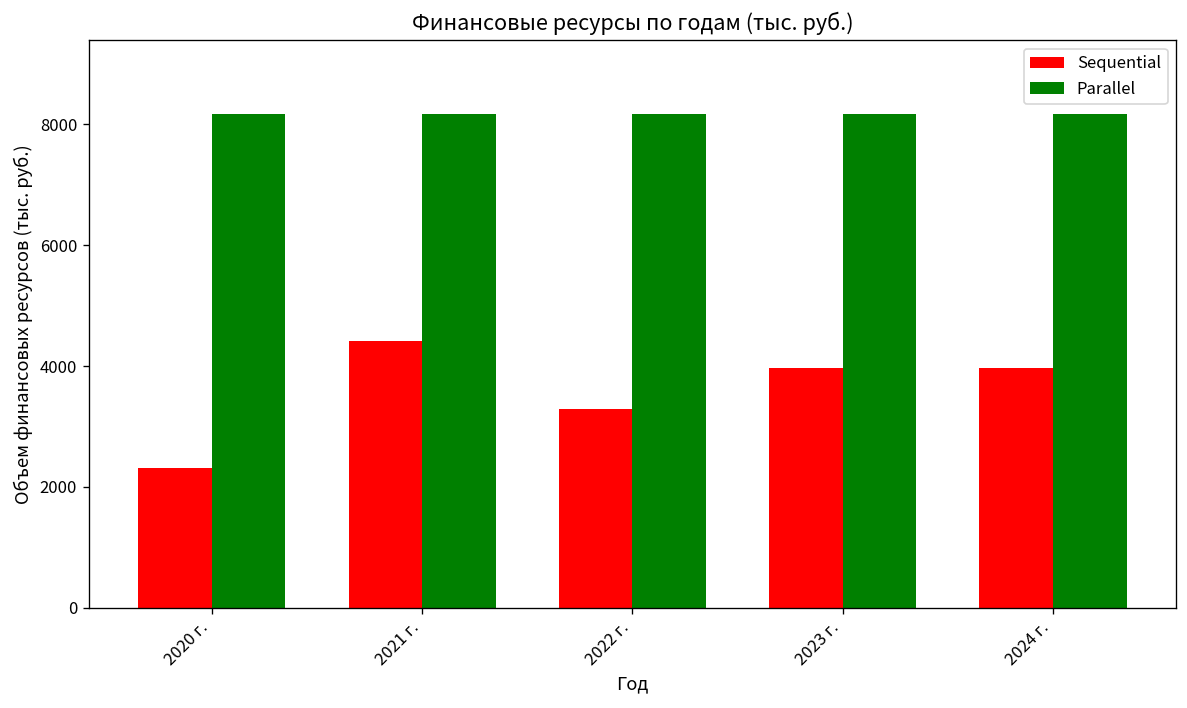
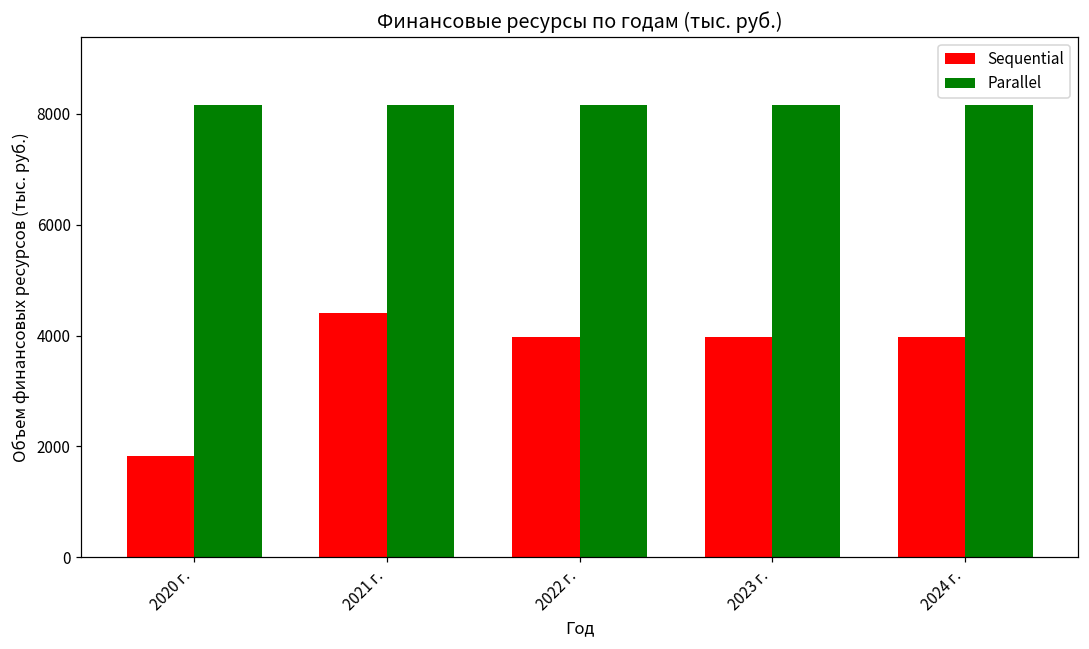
  {
    "Sequential": {
-     "2020 г.": 2300,
+     "2020 г.": 1800,
      "2021 г.": 4400,
-     "2022 г.": 3300,
+     "2022 г.": 4000,
      "2023 г.": 4000,
      "2024 г.": 4000
    },
    "Parallel": {
      "2020 г.": 8200,
      "2021 г.": 8200,
      "2022 г.": 8200,
      "2023 г.": 8200,
      "2024 г.": 8200
    }
  }
